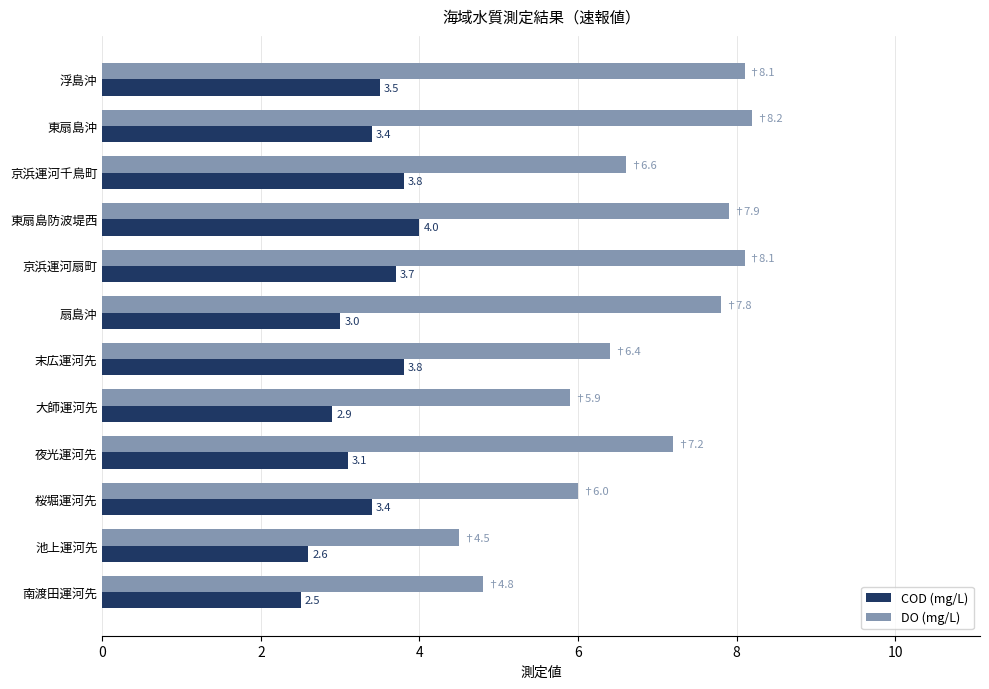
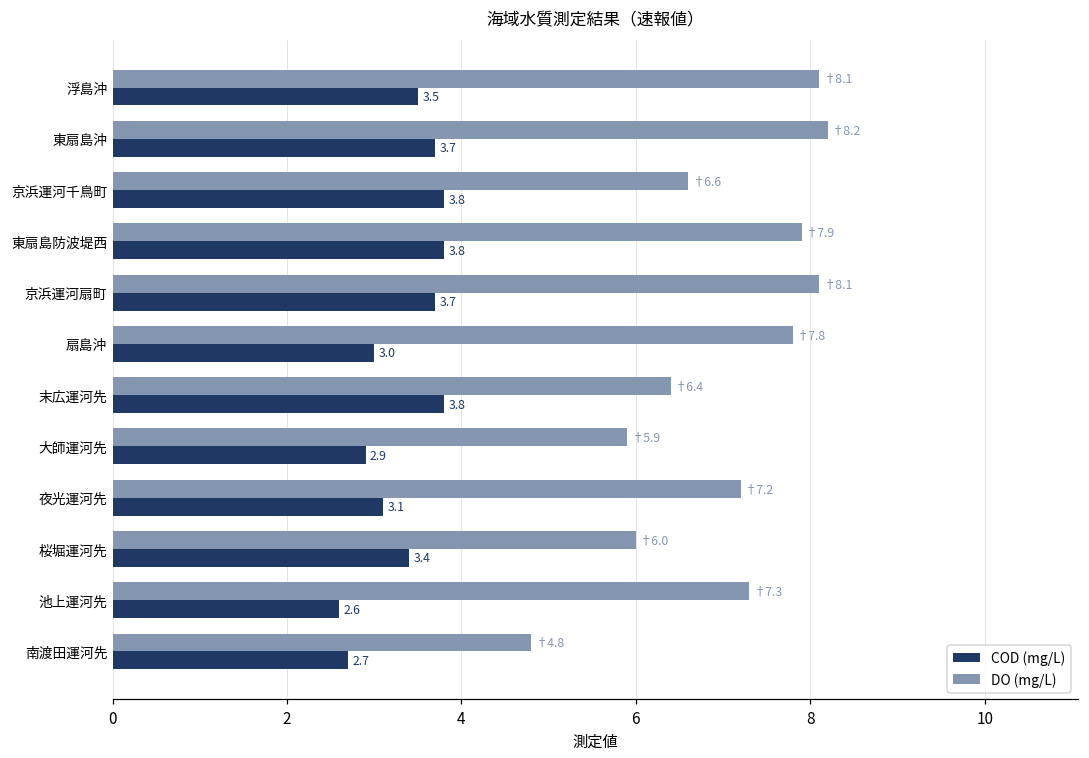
  {
    "COD (mg/L)": {
      "浮島沖": 3.5,
-     "東扇島沖": 3.4,
+     "東扇島沖": 3.7,
      "京浜運河千鳥町": 3.8,
-     "東扇島防波堤西": 4.0,
+     "東扇島防波堤西": 3.8,
      "京浜運河扇町": 3.7,
      "扇島沖": 3.0,
      "末広運河先": 3.8,
      "大師運河先": 2.9,
      "夜光運河先": 3.1,
      "桜堀運河先": 3.4,
      "池上運河先": 2.6,
-     "南渡田運河先": 2.5
+     "南渡田運河先": 2.7
    },
    "DO (mg/L)": {
      "浮島沖": 8.1,
      "東扇島沖": 8.2,
      "京浜運河千鳥町": 6.6,
      "東扇島防波堤西": 7.9,
      "京浜運河扇町": 8.1,
      "扇島沖": 7.8,
      "末広運河先": 6.4,
      "大師運河先": 5.9,
      "夜光運河先": 7.2,
      "桜堀運河先": 6.0,
-     "池上運河先": 4.5,
+     "池上運河先": 7.3,
      "南渡田運河先": 4.8
    }
  }
